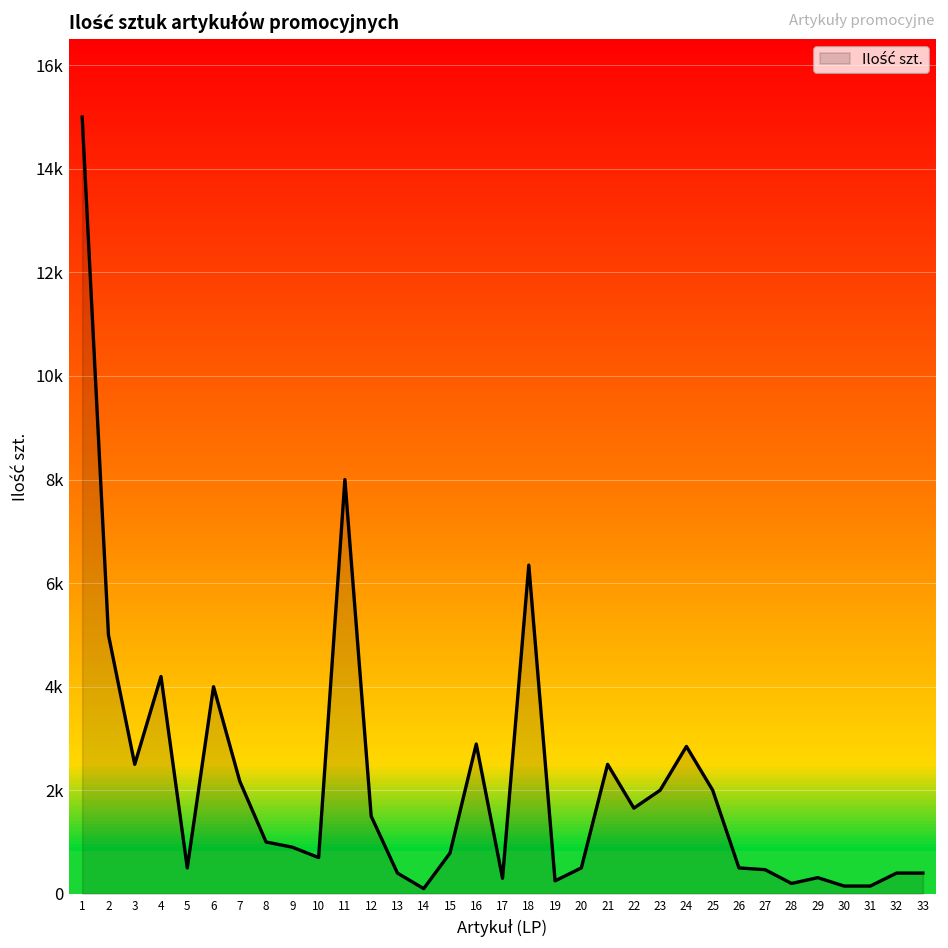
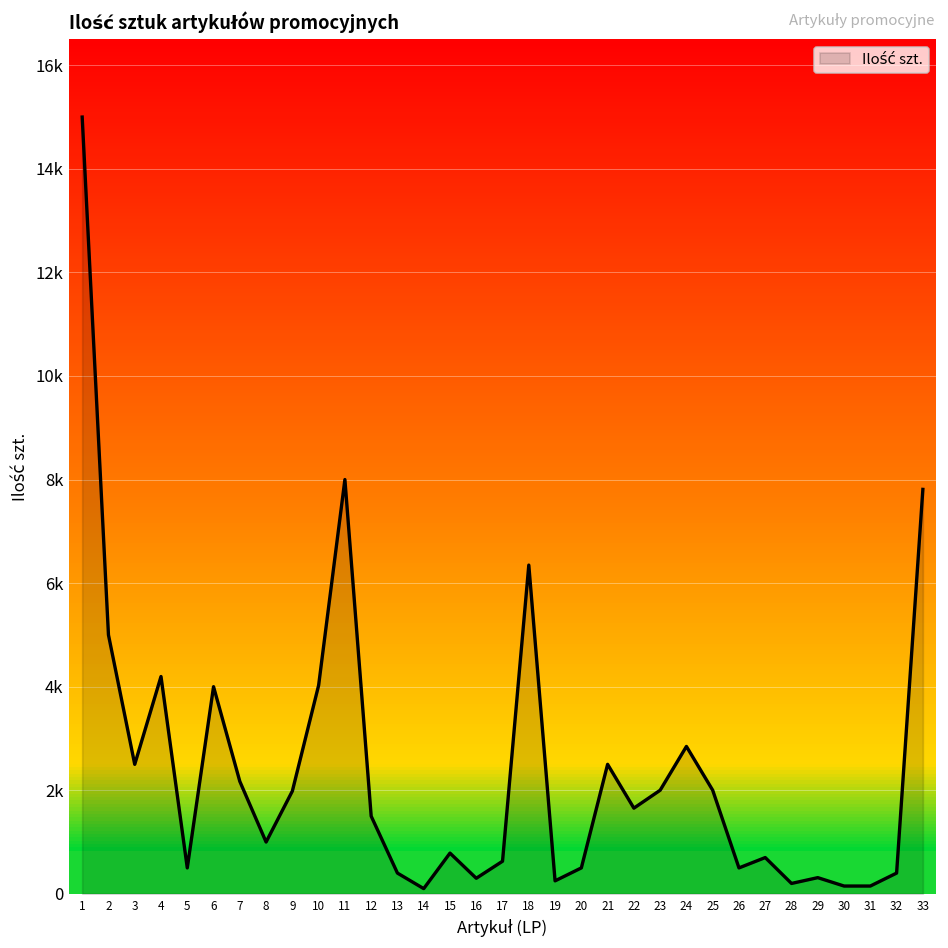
  {
    "1": 15000,
    "2": 5000,
    "3": 2500,
    "4": 4200,
    "5": 500,
    "6": 4000,
    "7": 2200,
    "8": 1000,
-   "9": 900,
-   "10": 700,
+   "9": 2000,
+   "10": 4000,
    "11": 8000,
    "12": 1500,
    "13": 400,
    "14": 100,
    "15": 800,
-   "16": 2900,
-   "17": 300,
+   "16": 300,
+   "17": 600,
    "18": 6300,
    "19": 300,
    "20": 500,
    "21": 2500,
    "22": 1700,
    "23": 2000,
    "24": 2800,
    "25": 2000,
    "26": 500,
-   "27": 500,
+   "27": 700,
    "28": 200,
    "29": 300,
    "30": 200,
    "31": 200,
    "32": 400,
-   "33": 400
+   "33": 7800
  }
